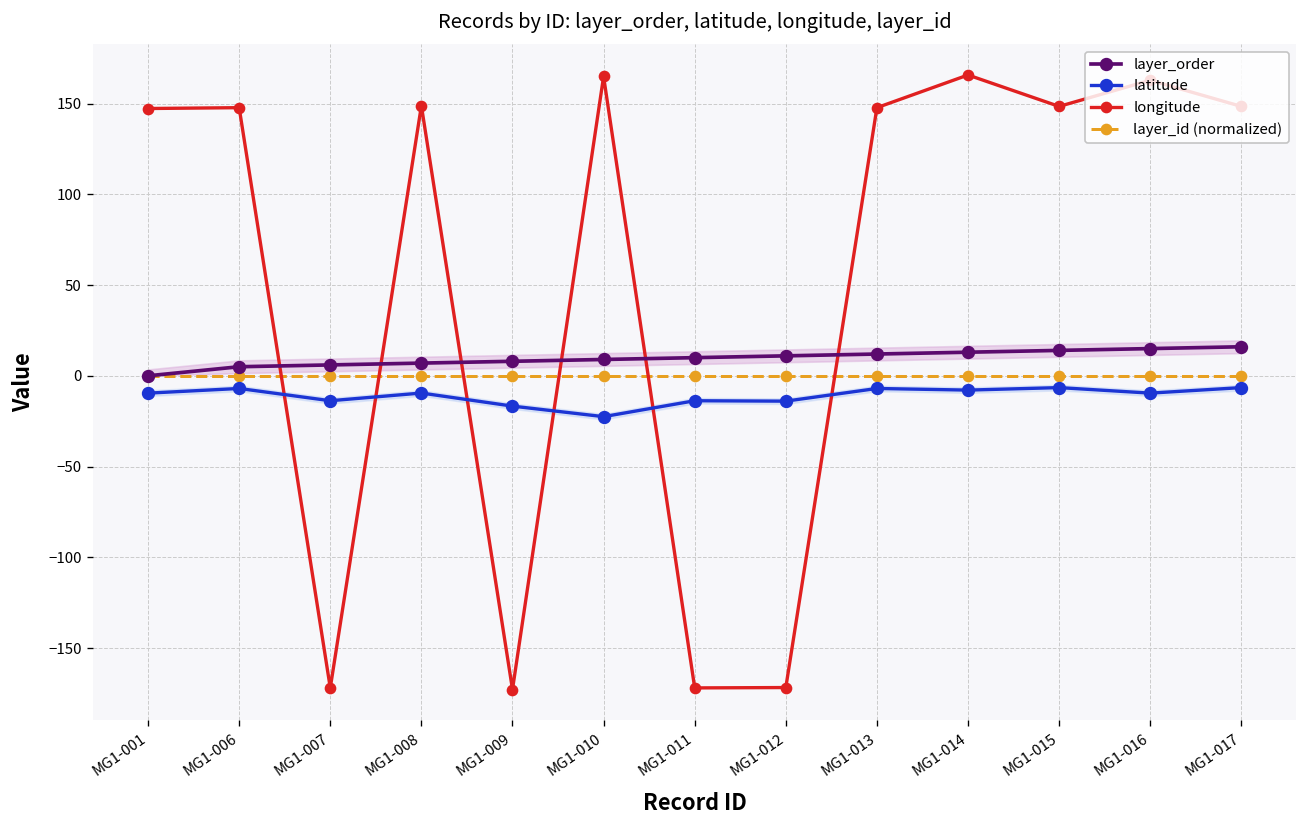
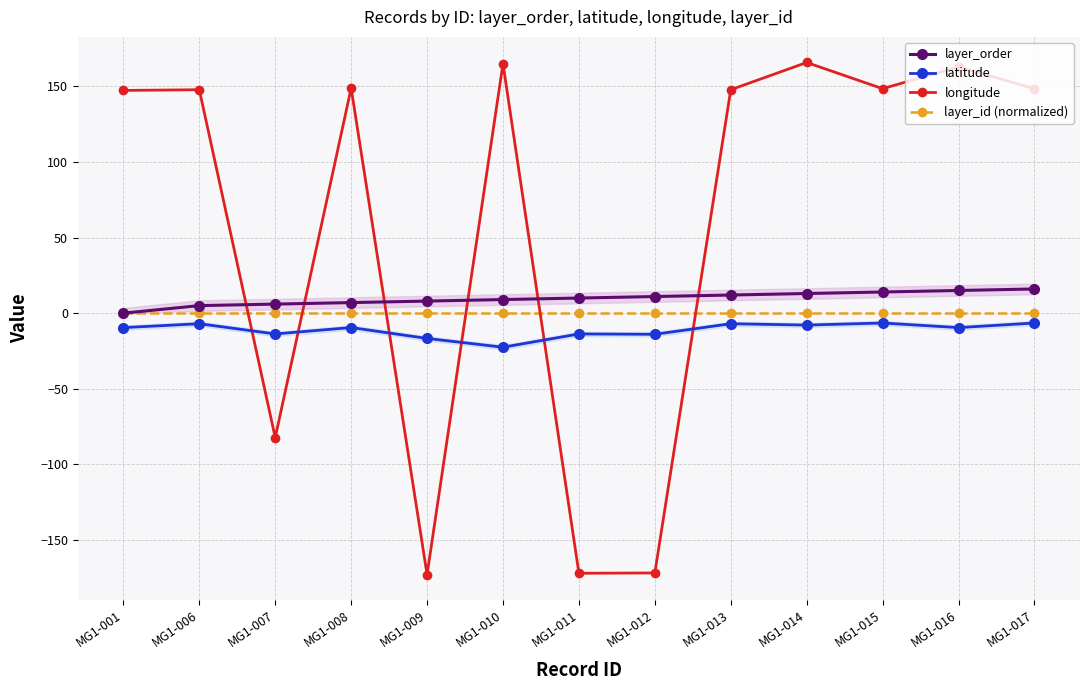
  {
    "layer_order": {
      "MG1-006": 5,
      "MG1-007": 6,
      "MG1-008": 7,
      "MG1-009": 8,
      "MG1-010": 9,
      "MG1-011": 10,
      "MG1-012": 11,
      "MG1-013": 12,
      "MG1-014": 13,
      "MG1-015": 14,
      "MG1-016": 15,
      "MG1-017": 16
    },
    "longitude": {
      "MG1-001": 147,
      "MG1-006": 148,
-     "MG1-007": -172,
+     "MG1-007": -82,
      "MG1-008": 149,
      "MG1-009": -173,
      "MG1-010": 165,
      "MG1-011": -172,
      "MG1-012": -172,
      "MG1-013": 148,
      "MG1-014": 166,
      "MG1-015": 148
    },
    "layer_id (normalized)": {
      "MG1-006": 0,
      "MG1-007": 0,
      "MG1-008": 0,
      "MG1-009": 0,
      "MG1-010": 0,
      "MG1-011": 0,
      "MG1-012": 0,
      "MG1-013": 0,
      "MG1-014": 0,
      "MG1-015": 0,
      "MG1-016": 0,
      "MG1-017": 0
    }
  }
